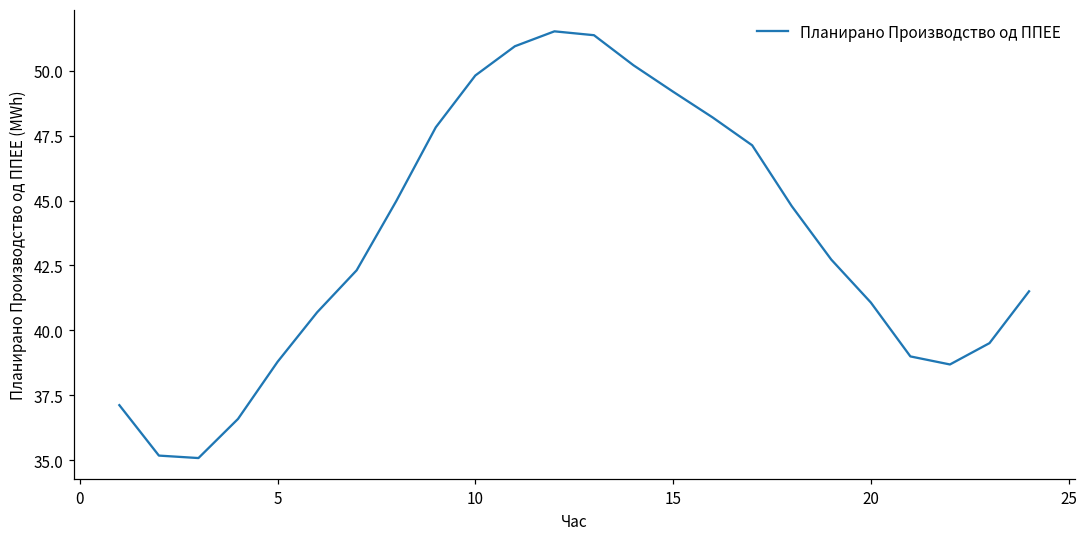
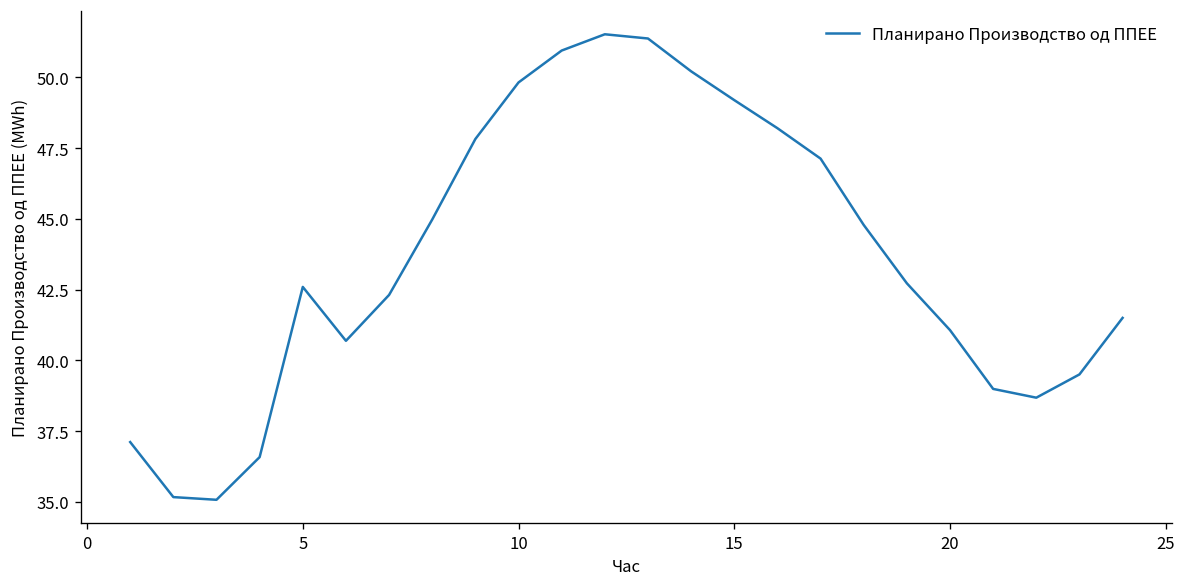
  {
-   "5": 38.8,
+   "5": 42.6,
    "10": 49.8,
    "15": 49.2,
    "20": 41.1
  }
